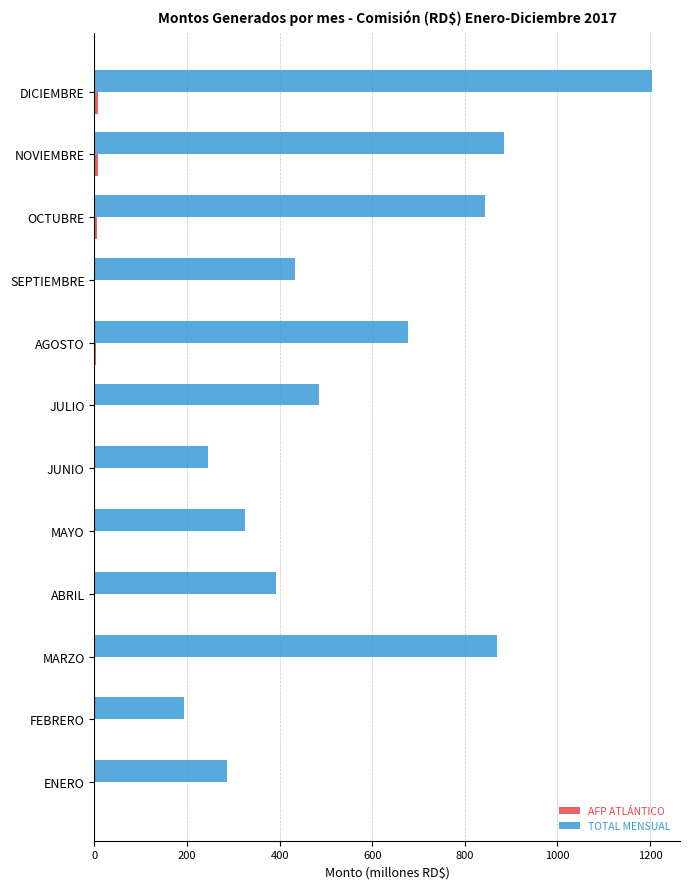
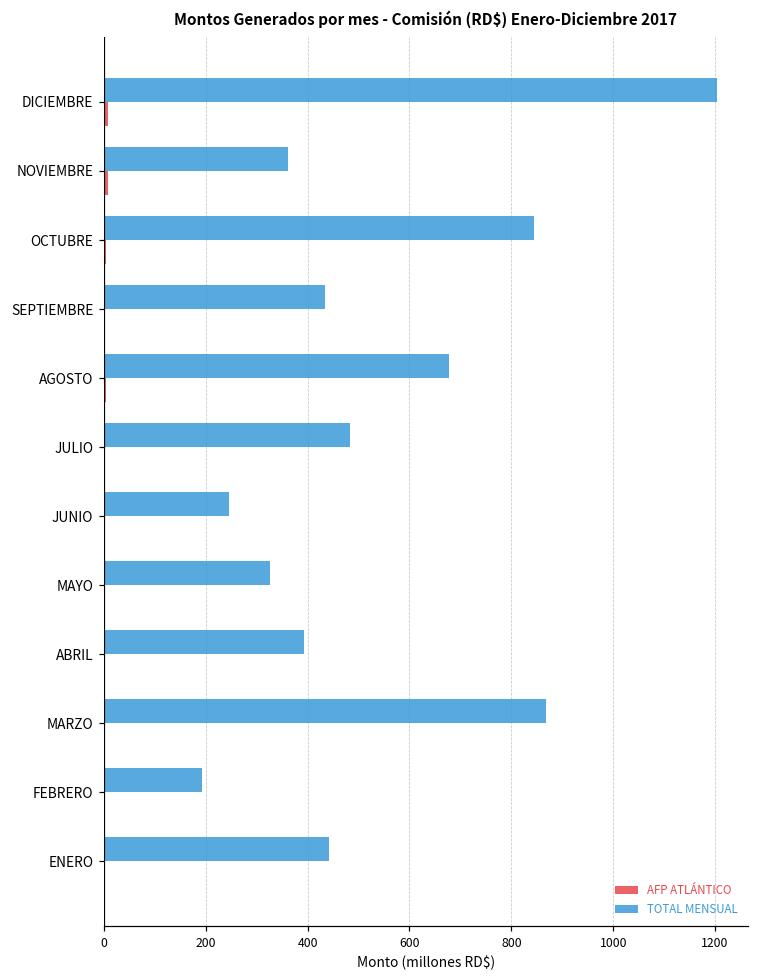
  {
    "AFP ATLÁNTICO": {
      "DICIEMBRE": 10,
      "NOVIEMBRE": 10
    },
    "TOTAL MENSUAL": {
      "DICIEMBRE": 1200,
-     "NOVIEMBRE": 890,
+     "NOVIEMBRE": 360,
      "OCTUBRE": 840,
      "SEPTIEMBRE": 430,
      "AGOSTO": 680,
      "JULIO": 480,
      "JUNIO": 250,
      "MAYO": 330,
      "ABRIL": 390,
      "MARZO": 870,
      "FEBRERO": 190,
-     "ENERO": 290
+     "ENERO": 440
    }
  }
